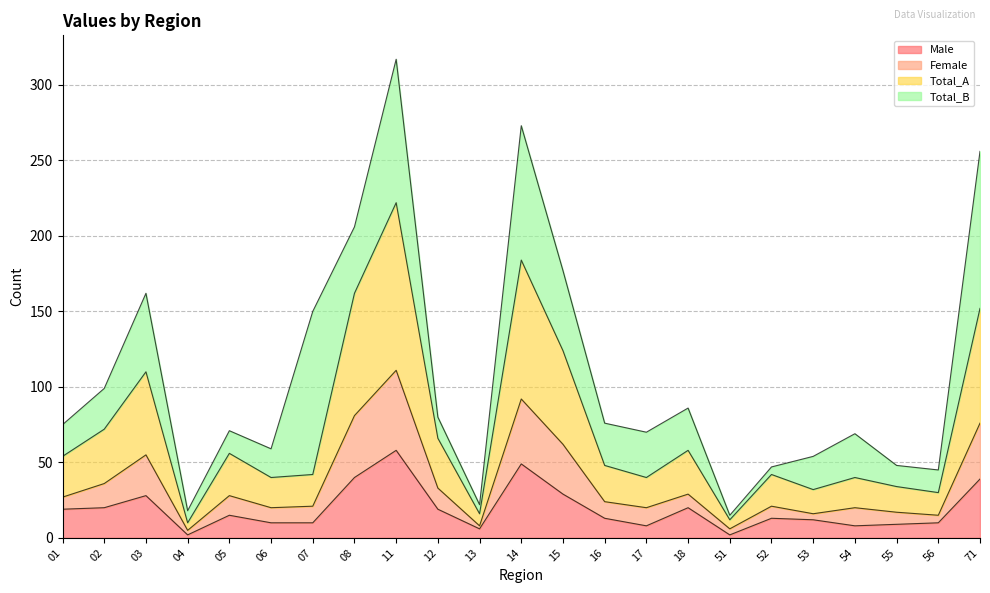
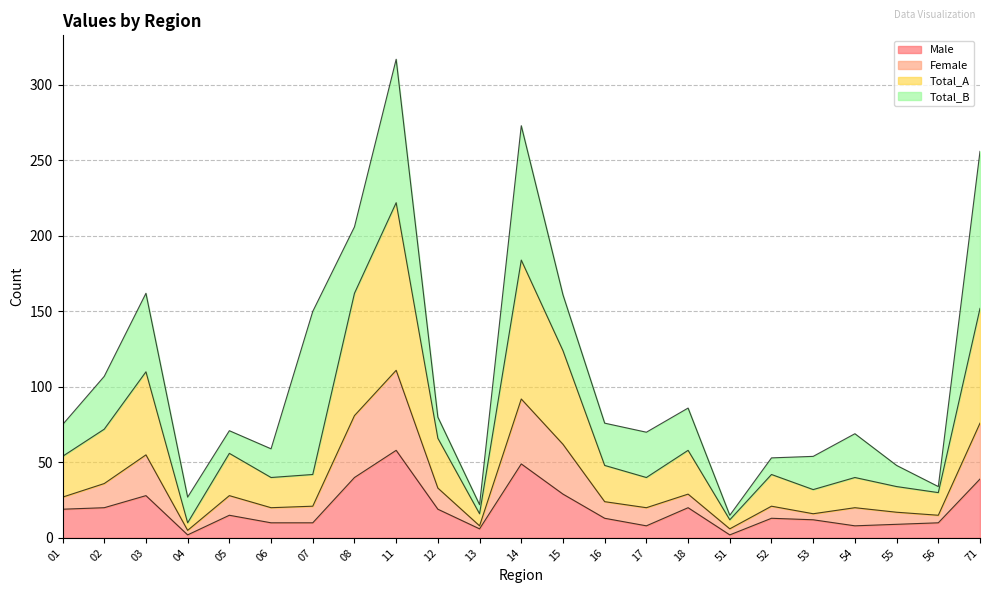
  {
    "Total_A": {
      "01": 27,
      "02": 36,
      "03": 55,
      "04": 5,
      "05": 28,
      "06": 20,
      "07": 21,
      "08": 81,
      "11": 111,
      "12": 33,
      "13": 8,
      "14": 92,
      "15": 62,
      "16": 24,
      "17": 20,
      "18": 29,
      "51": 6,
      "52": 21,
      "53": 16,
      "54": 20,
      "55": 17,
      "56": 15,
      "71": 76
    },
    "Total_B": {
      "01": 21,
-     "02": 27,
+     "02": 35,
      "03": 52,
-     "04": 8,
+     "04": 17,
      "05": 15,
      "06": 19,
      "07": 108,
      "08": 44,
      "11": 95,
      "12": 14,
      "13": 6,
      "14": 89,
-     "15": 53,
+     "15": 37,
      "16": 28,
      "17": 30,
      "18": 28,
      "51": 3,
-     "52": 5,
+     "52": 11,
      "53": 22,
      "54": 29,
      "55": 14,
-     "56": 15,
+     "56": 4,
      "71": 104
    }
  }
